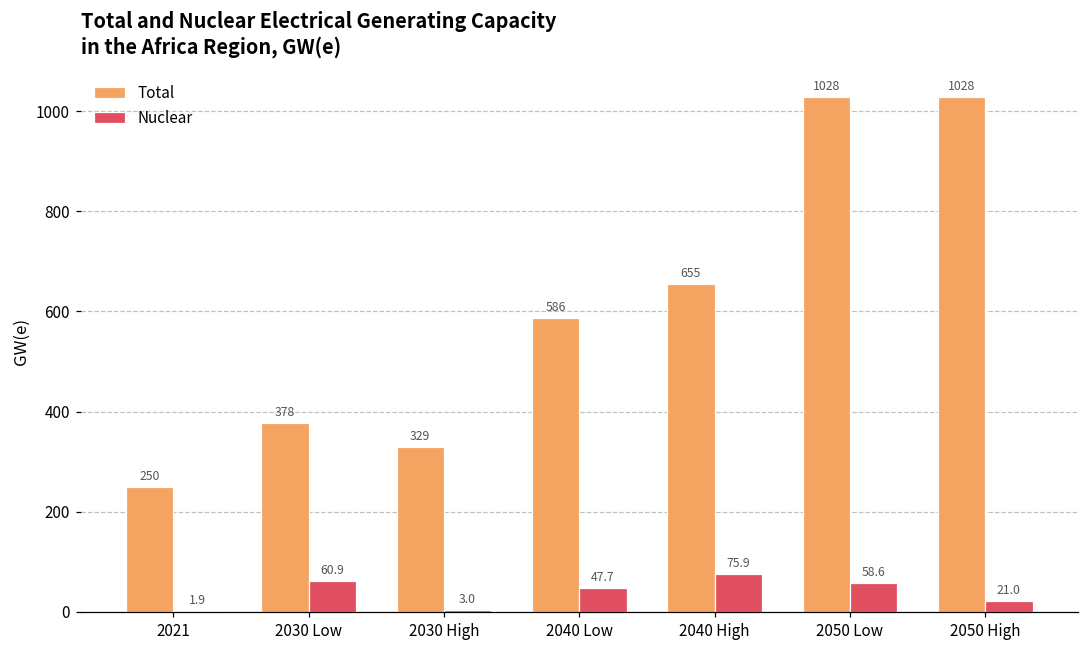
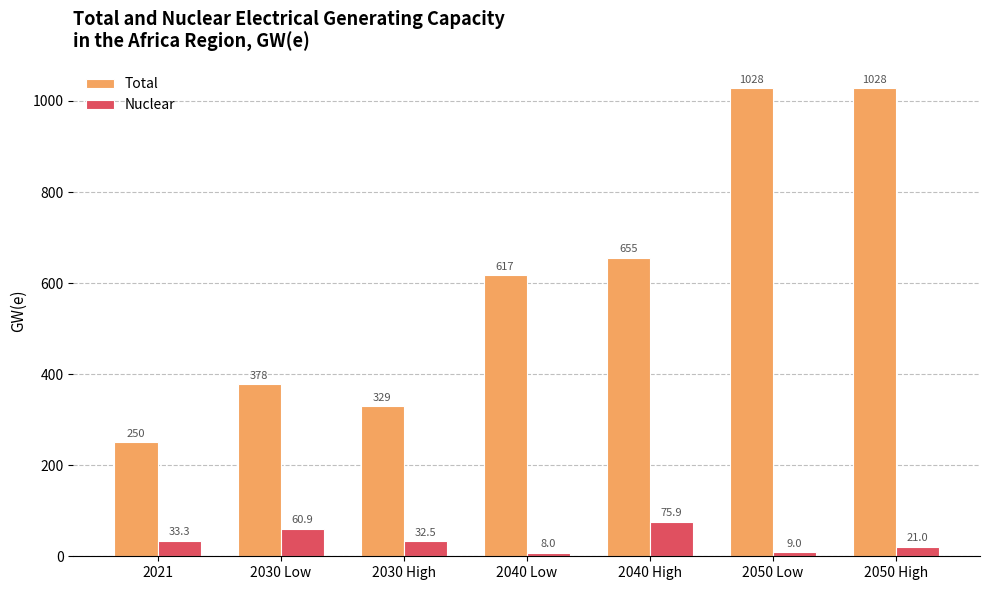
  {
    "Total": {
      "2021": 250,
      "2030 Low": 378,
      "2030 High": 329,
-     "2040 Low": 586,
+     "2040 Low": 617,
      "2040 High": 655,
      "2050 Low": 1028,
      "2050 High": 1028
    },
    "Nuclear": {
-     "2021": 1.9,
+     "2021": 33.3,
      "2030 Low": 60.9,
-     "2030 High": 3.0,
-     "2040 Low": 47.7,
+     "2030 High": 32.5,
+     "2040 Low": 8.0,
      "2040 High": 75.9,
-     "2050 Low": 58.6,
+     "2050 Low": 9.0,
      "2050 High": 21.0
    }
  }
